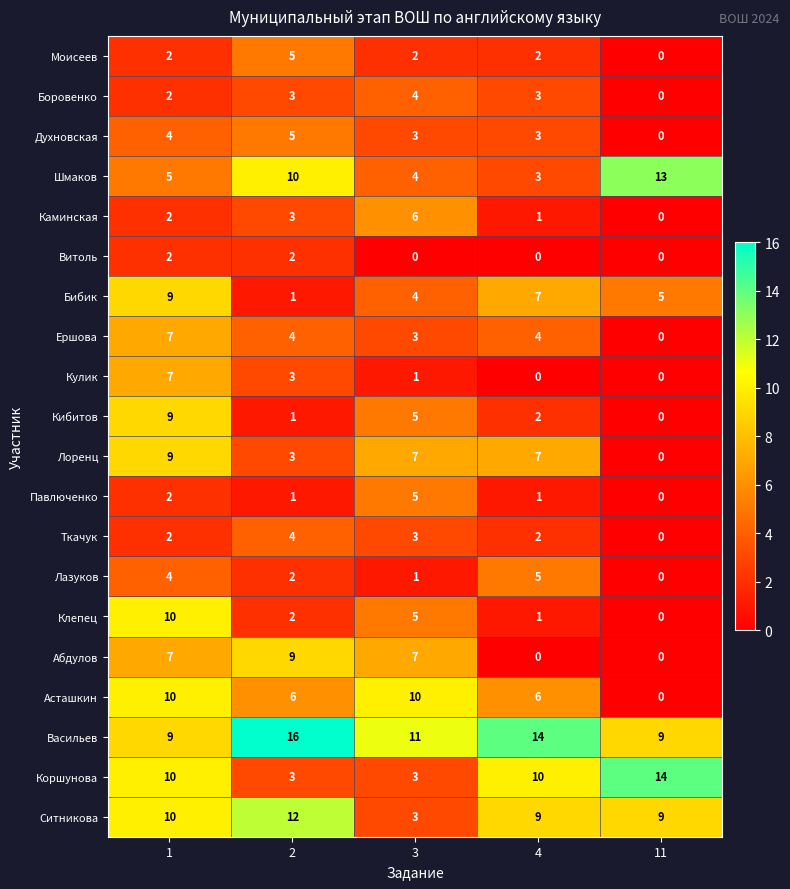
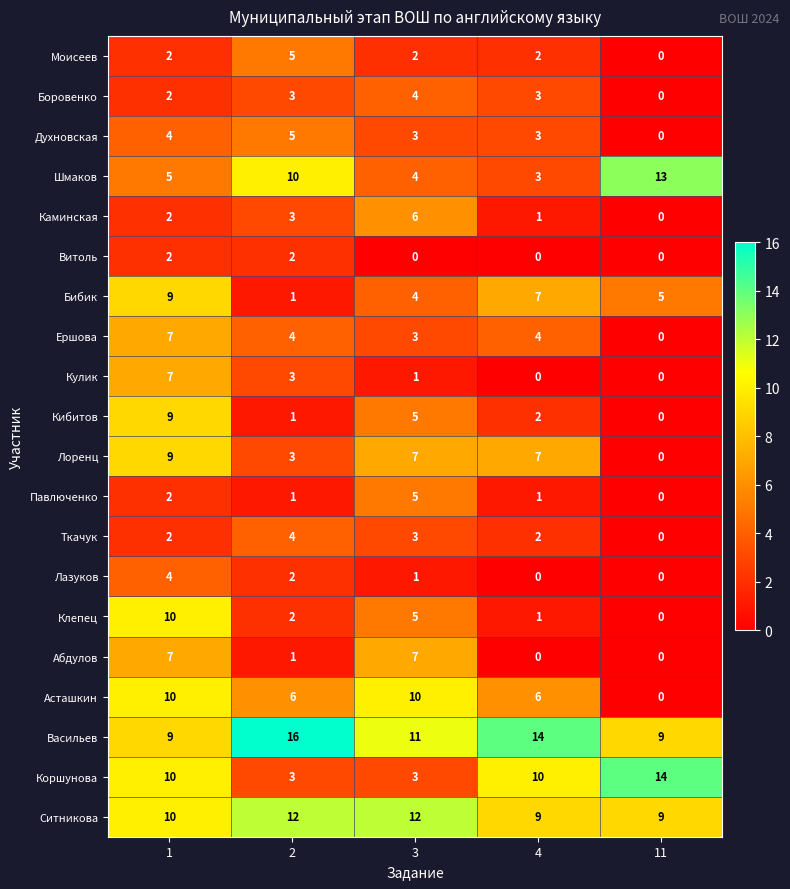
  {
    "Моисеев": {
      "1": 2,
      "2": 5,
      "3": 2,
      "4": 2,
      "11": 0
    },
    "Боровенко": {
      "1": 2,
      "2": 3,
      "3": 4,
      "4": 3,
      "11": 0
    },
    "Духновская": {
      "1": 4,
      "2": 5,
      "3": 3,
      "4": 3,
      "11": 0
    },
    "Шмаков": {
      "1": 5,
      "2": 10,
      "3": 4,
      "4": 3,
      "11": 13
    },
    "Каминская": {
      "1": 2,
      "2": 3,
      "3": 6,
      "4": 1,
      "11": 0
    },
    "Витоль": {
      "1": 2,
      "2": 2,
      "3": 0,
      "4": 0,
      "11": 0
    },
    "Бибик": {
      "1": 9,
      "2": 1,
      "3": 4,
      "4": 7,
      "11": 5
    },
    "Ершова": {
      "1": 7,
      "2": 4,
      "3": 3,
      "4": 4,
      "11": 0
    },
    "Кулик": {
      "1": 7,
      "2": 3,
      "3": 1,
      "4": 0,
      "11": 0
    },
    "Кибитов": {
      "1": 9,
      "2": 1,
      "3": 5,
      "4": 2,
      "11": 0
    },
    "Лоренц": {
      "1": 9,
      "2": 3,
      "3": 7,
      "4": 7,
      "11": 0
    },
    "Павлюченко": {
      "1": 2,
      "2": 1,
      "3": 5,
      "4": 1,
      "11": 0
    },
    "Ткачук": {
      "1": 2,
      "2": 4,
      "3": 3,
      "4": 2,
      "11": 0
    },
    "Лазуков": {
      "1": 4,
      "2": 2,
      "3": 1,
-     "4": 5,
+     "4": 0,
      "11": 0
    },
    "Клепец": {
      "1": 10,
      "2": 2,
      "3": 5,
      "4": 1,
      "11": 0
    },
    "Абдулов": {
      "1": 7,
-     "2": 9,
+     "2": 1,
      "3": 7,
      "4": 0,
      "11": 0
    },
    "Асташкин": {
      "1": 10,
      "2": 6,
      "3": 10,
      "4": 6,
      "11": 0
    },
    "Васильев": {
      "1": 9,
      "2": 16,
      "3": 11,
      "4": 14,
      "11": 9
    },
    "Коршунова": {
      "1": 10,
      "2": 3,
      "3": 3,
      "4": 10,
      "11": 14
    },
    "Ситникова": {
      "1": 10,
      "2": 12,
-     "3": 3,
+     "3": 12,
      "4": 9,
      "11": 9
    }
  }
